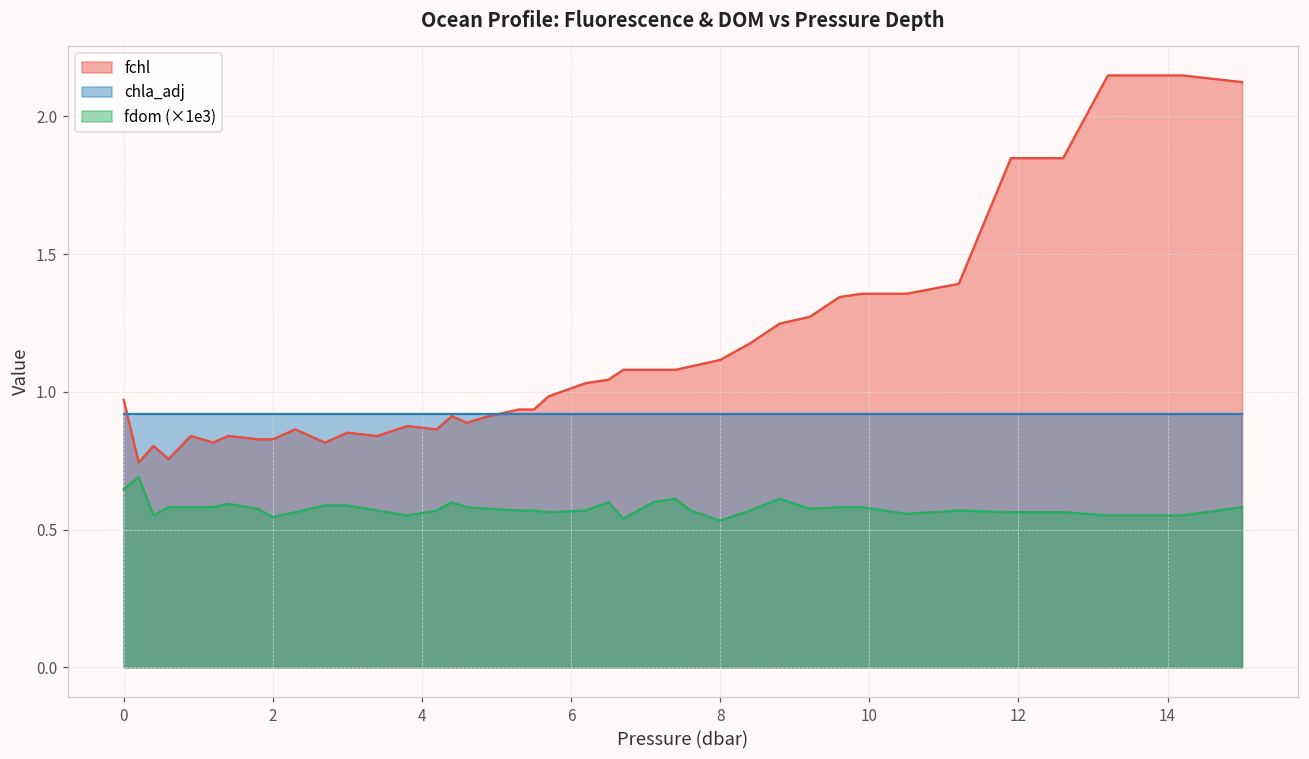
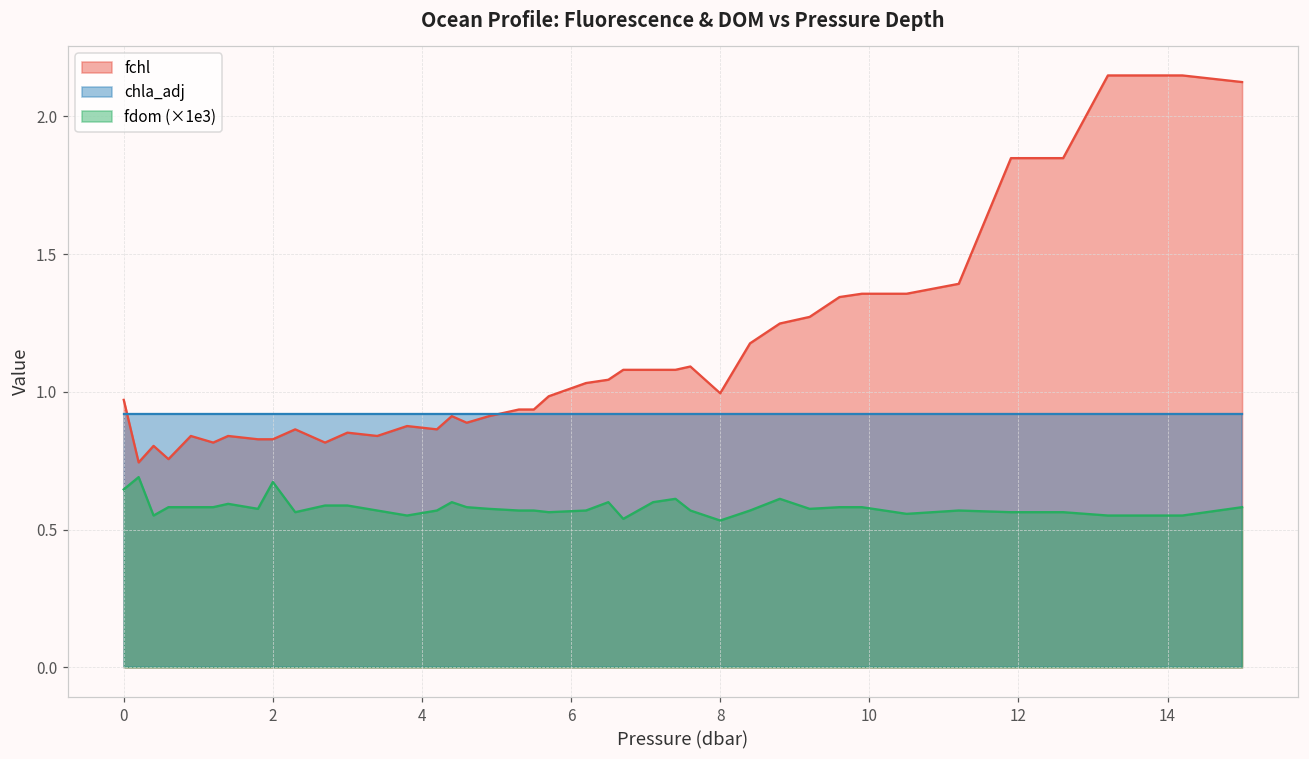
  {
    "fchl": {
      "0": 0.97,
      "2": 0.83,
-     "8": 1.12
+     "8": 1.00
    },
    "chla_adj": {
      "0": 0.92,
      "2": 0.92,
      "8": 0.92
    },
    "fdom (×1e3)": {
      "0": 0.65,
-     "2": 0.55,
+     "2": 0.67,
      "8": 0.53
    }
  }
